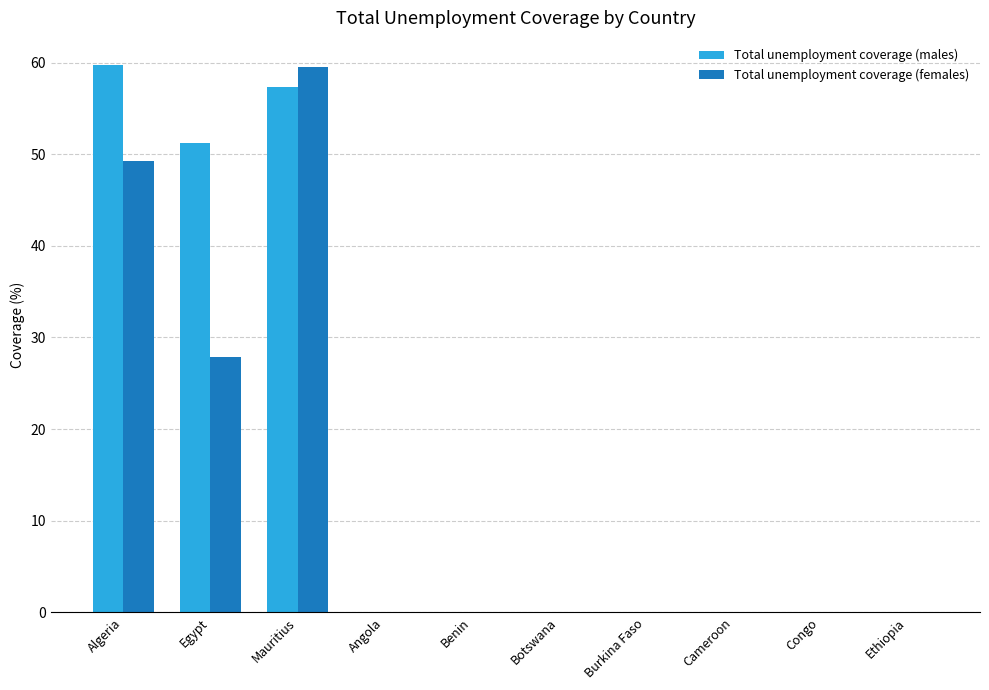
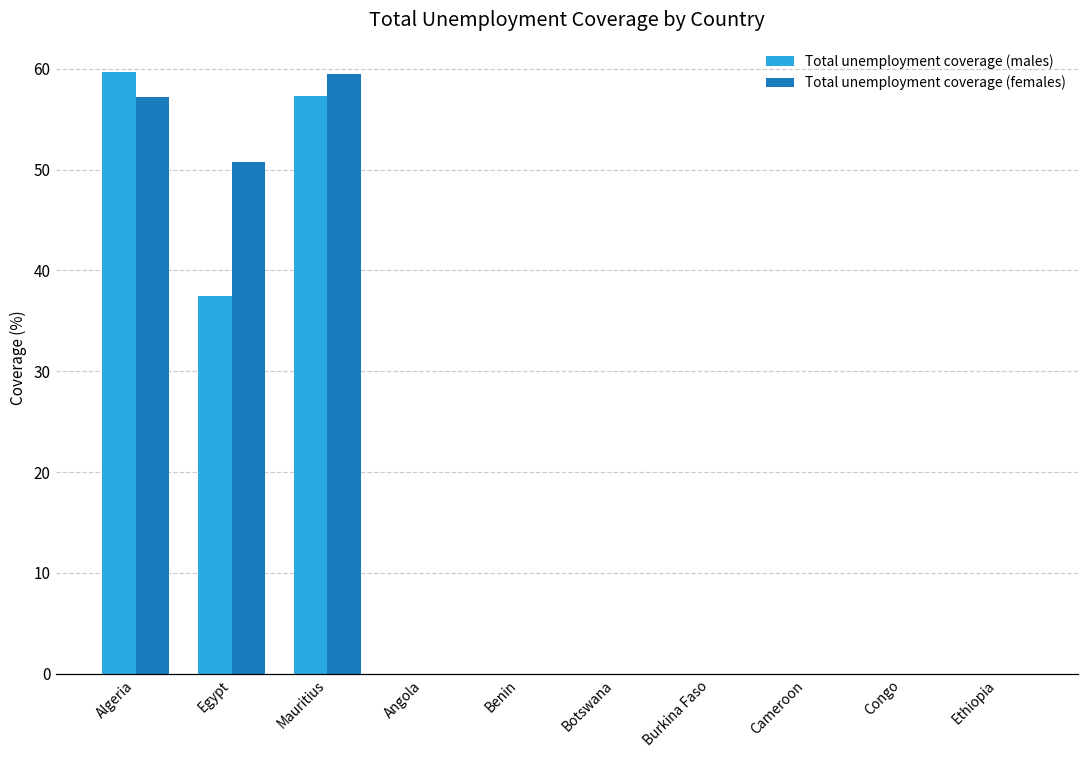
  {
    "Total unemployment coverage (males)": {
      "Algeria": 60,
-     "Egypt": 51,
+     "Egypt": 38,
      "Mauritius": 57,
      "Angola": 0,
      "Benin": 0,
      "Botswana": 0,
      "Burkina Faso": 0,
      "Cameroon": 0,
      "Congo": 0,
      "Ethiopia": 0
    },
    "Total unemployment coverage (females)": {
-     "Algeria": 49,
-     "Egypt": 28,
+     "Algeria": 57,
+     "Egypt": 51,
      "Mauritius": 60,
      "Angola": 0,
      "Benin": 0,
      "Botswana": 0,
      "Burkina Faso": 0,
      "Cameroon": 0,
      "Congo": 0,
      "Ethiopia": 0
    }
  }
